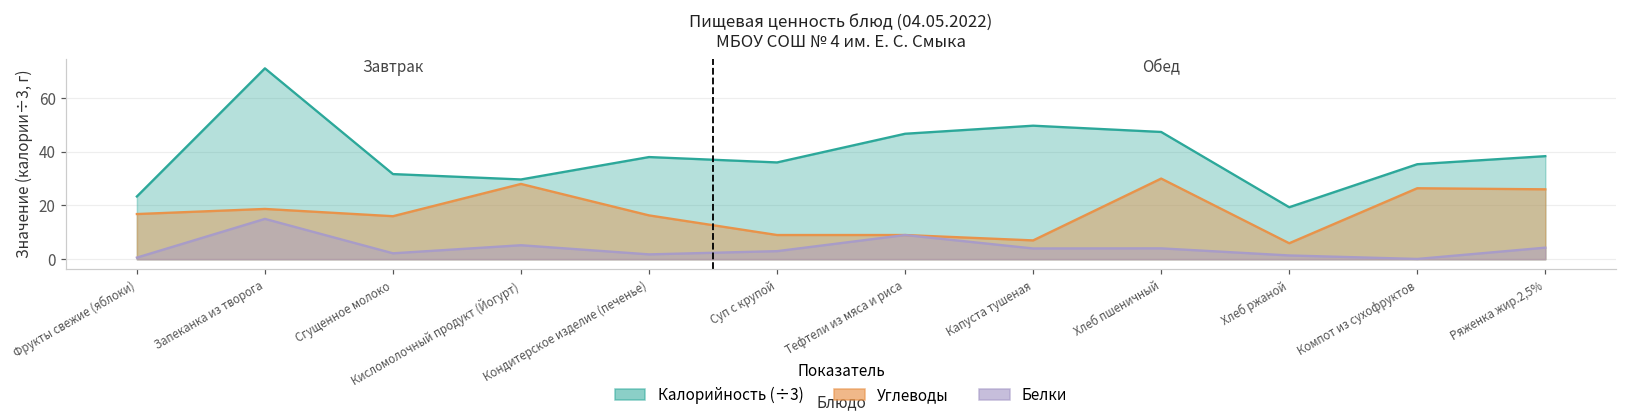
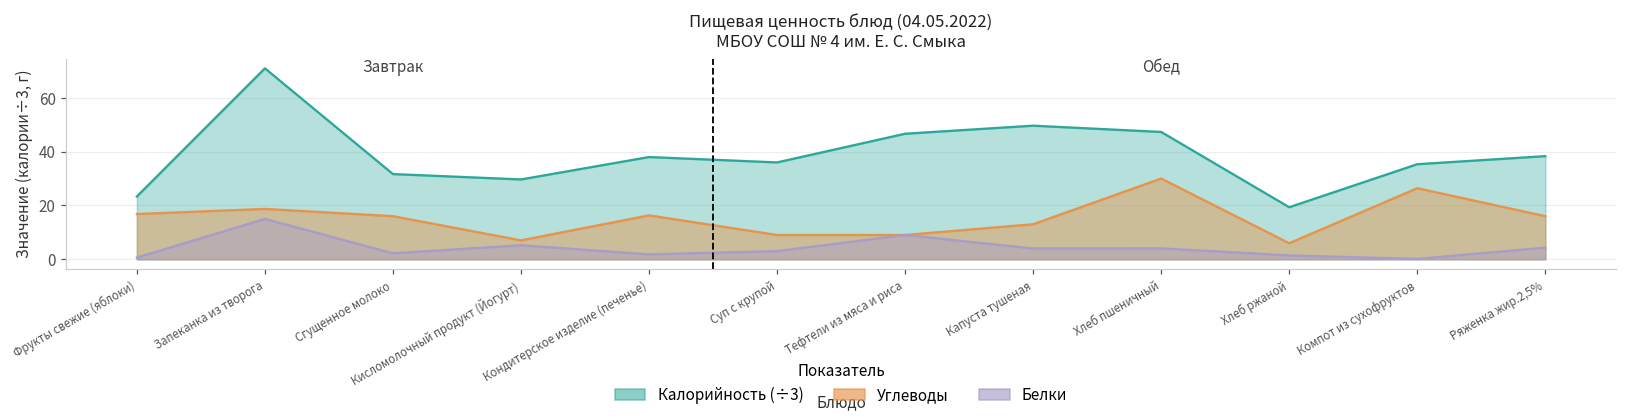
  {
    "Углеводы": {
      "Фрукты свежие (яблоки)": 17,
      "Запеканка из творога": 19,
      "Сгущенное молоко": 16,
-     "Кисломолочный продукт (Йогурт)": 28,
+     "Кисломолочный продукт (Йогурт)": 7,
      "Кондитерское изделие (печенье)": 16,
      "Суп с крупой": 9,
-     "Капуста тушеная": 7,
+     "Капуста тушеная": 13,
      "Хлеб пшеничный": 30,
      "Хлеб ржаной": 6,
      "Компот из сухофруктов": 26,
-     "Ряженка жир.2,5%": 26
+     "Ряженка жир.2,5%": 16
    }
  }
